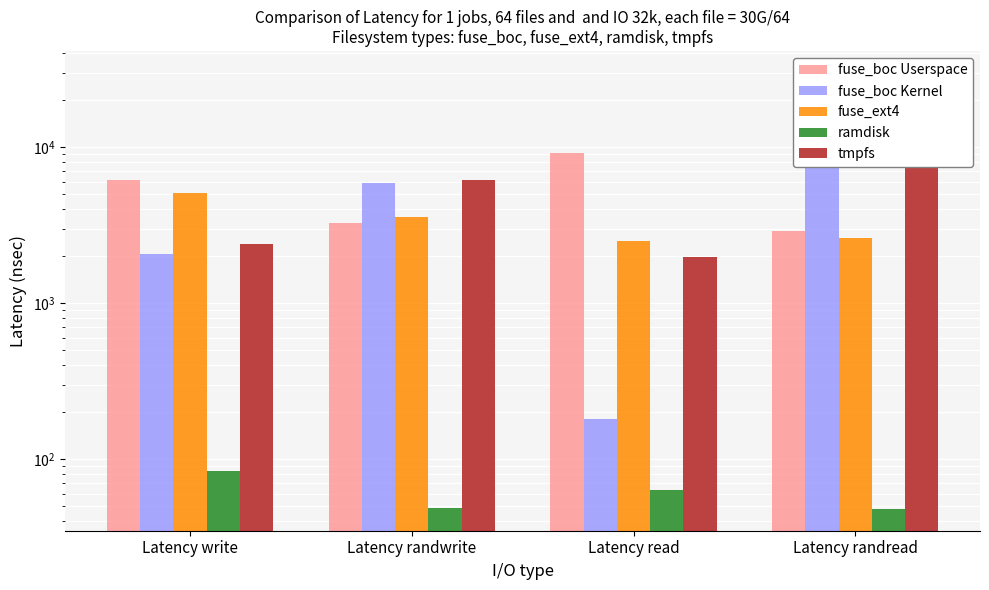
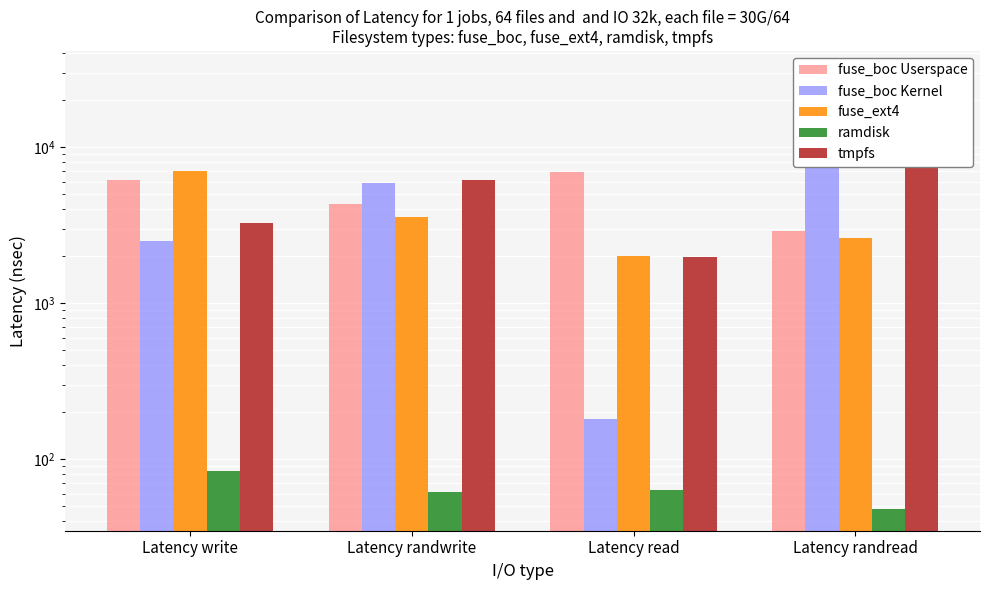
  {
    "fuse_boc Userspace": {
      "Latency write": 6200,
-     "Latency randwrite": 3300,
-     "Latency read": 9000,
+     "Latency randwrite": 4300,
+     "Latency read": 7000,
      "Latency randread": 2900
    },
    "fuse_boc Kernel": {
-     "Latency write": 2100,
+     "Latency write": 2500,
      "Latency randwrite": 5900,
      "Latency read": 180
    },
    "fuse_ext4": {
-     "Latency write": 5100,
+     "Latency write": 7000,
      "Latency randwrite": 3500,
-     "Latency read": 2500,
+     "Latency read": 2000,
      "Latency randread": 2600
    },
    "ramdisk": {
      "Latency write": 80,
-     "Latency randwrite": 49,
+     "Latency randwrite": 62,
      "Latency read": 63,
      "Latency randread": 48
    },
    "tmpfs": {
-     "Latency write": 2400,
+     "Latency write": 3300,
      "Latency randwrite": 6200,
      "Latency read": 2000
    }
  }
